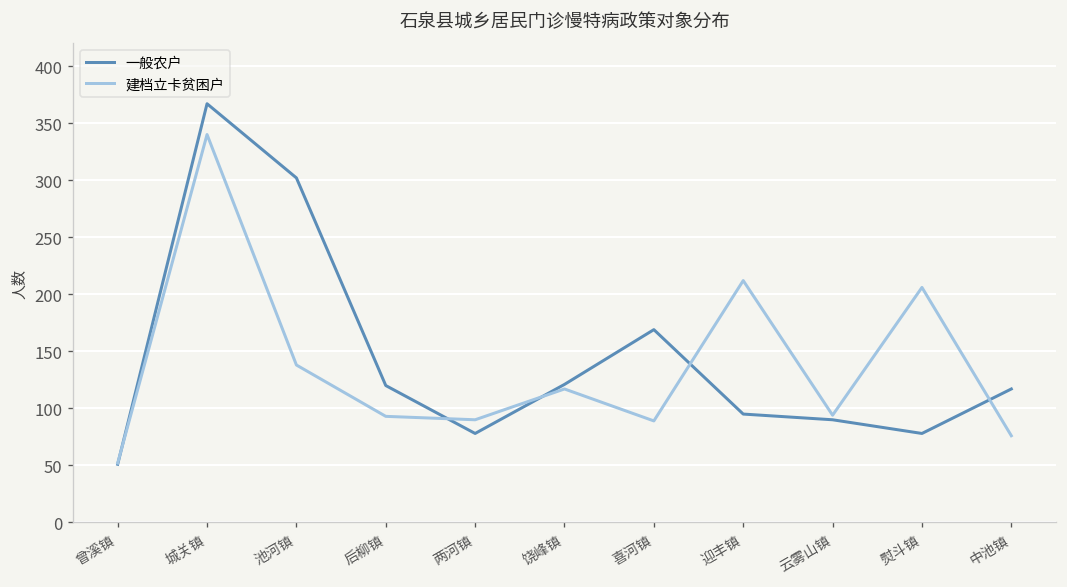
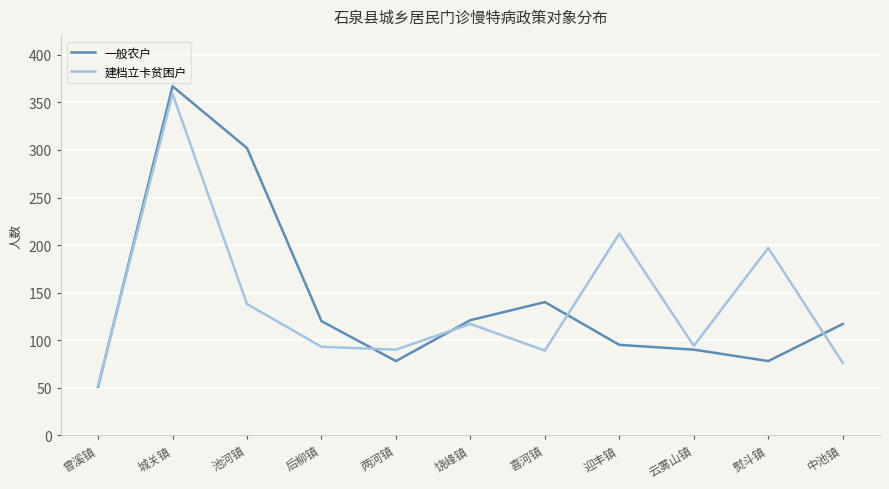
  {
    "一般农户": {
      "城关镇": 370,
      "池河镇": 300,
      "后柳镇": 120,
      "两河镇": 80,
      "饶峰镇": 120,
-     "喜河镇": 170,
+     "喜河镇": 140,
      "迎丰镇": 100,
      "云雾山镇": 90,
      "熨斗镇": 80,
      "中池镇": 120
    },
    "建档立卡贫困户": {
-     "城关镇": 340,
+     "城关镇": 360,
      "池河镇": 140,
      "后柳镇": 90,
      "两河镇": 90,
      "饶峰镇": 120,
      "喜河镇": 90,
      "迎丰镇": 210,
      "云雾山镇": 90,
-     "熨斗镇": 210,
+     "熨斗镇": 200,
      "中池镇": 80
    }
  }
